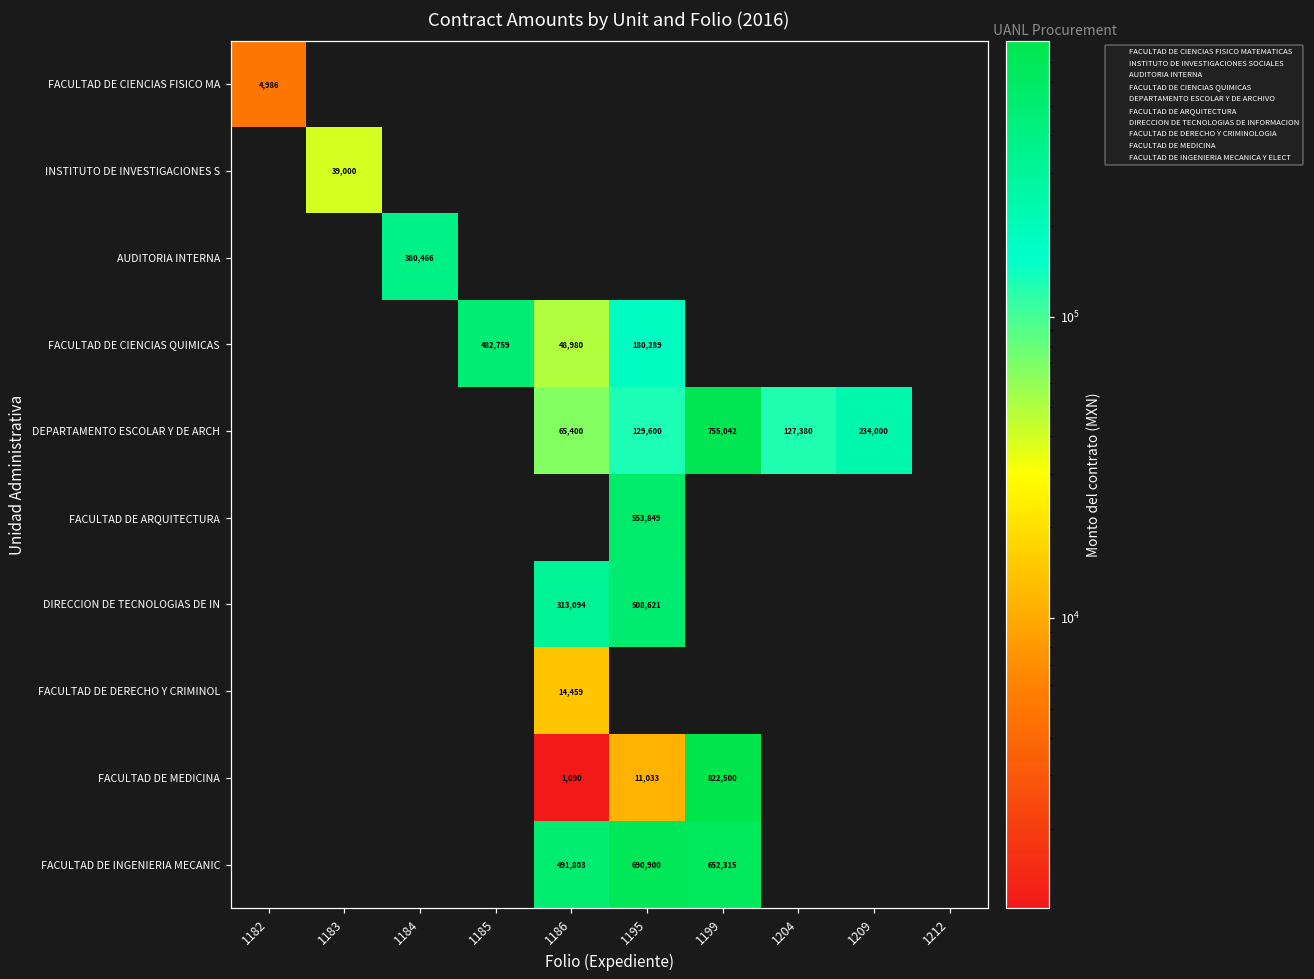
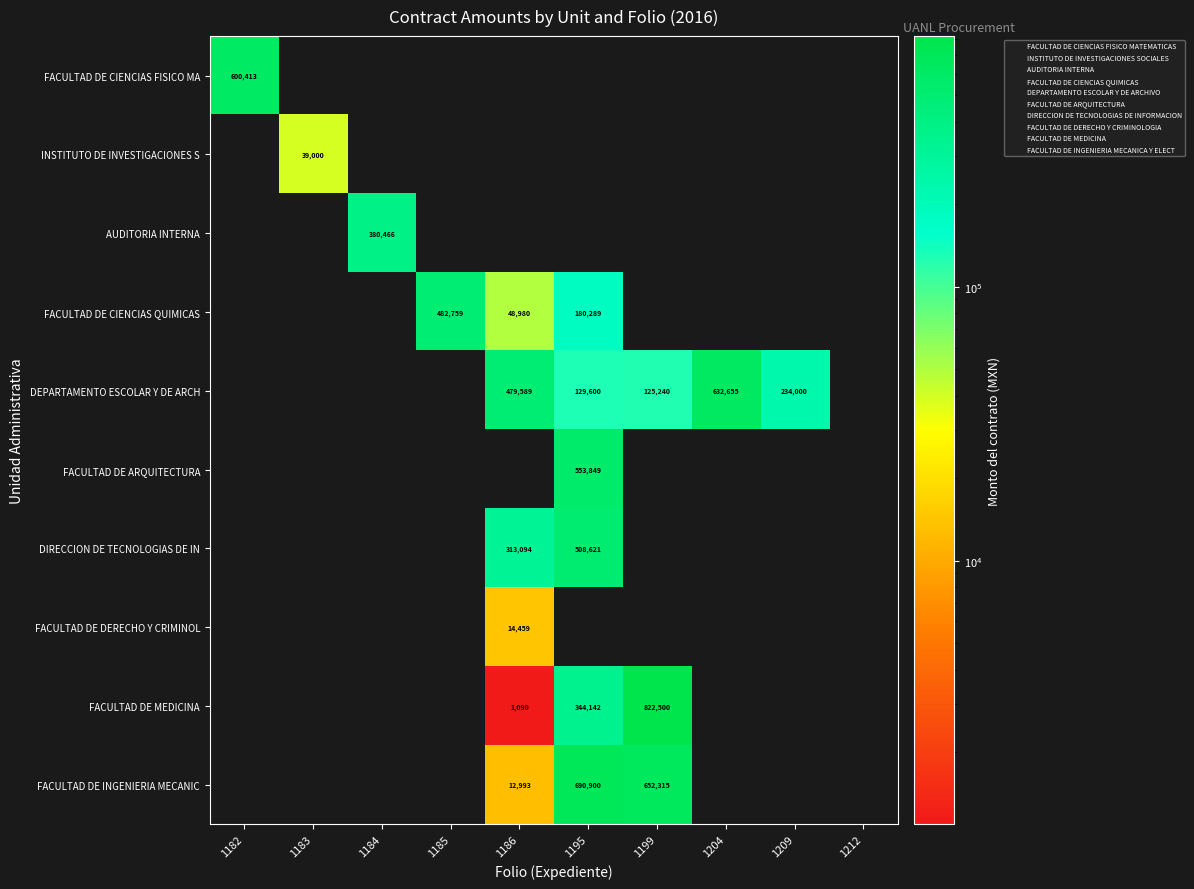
  {
    "FACULTAD DE CIENCIAS FISICO MA": {
-     "1182": "4,986"
+     "1182": "600,413"
    },
    "INSTITUTO DE INVESTIGACIONES S": {
      "1183": "39,000"
    },
    "AUDITORIA INTERNA": {
      "1184": "380,466"
    },
    "FACULTAD DE CIENCIAS QUIMICAS": {
      "1185": "482,759",
      "1186": "48,980",
      "1195": "180,289"
    },
    "DEPARTAMENTO ESCOLAR Y DE ARCH": {
-     "1186": "65,400",
+     "1186": "479,589",
      "1195": "129,600",
-     "1199": "755,042",
-     "1204": "127,380",
+     "1199": "125,240",
+     "1204": "632,655",
      "1209": "234,000"
    },
    "FACULTAD DE ARQUITECTURA": {
      "1195": "553,849"
    },
    "DIRECCION DE TECNOLOGIAS DE IN": {
      "1186": "313,094",
      "1195": "508,621"
    },
    "FACULTAD DE DERECHO Y CRIMINOL": {
      "1186": "14,459"
    },
    "FACULTAD DE MEDICINA": {
      "1186": "1,090",
-     "1195": "11,033",
+     "1195": "344,142",
      "1199": "822,500"
    },
    "FACULTAD DE INGENIERIA MECANIC": {
-     "1186": "491,803",
+     "1186": "12,993",
      "1195": "690,900",
      "1199": "652,315"
    }
  }
